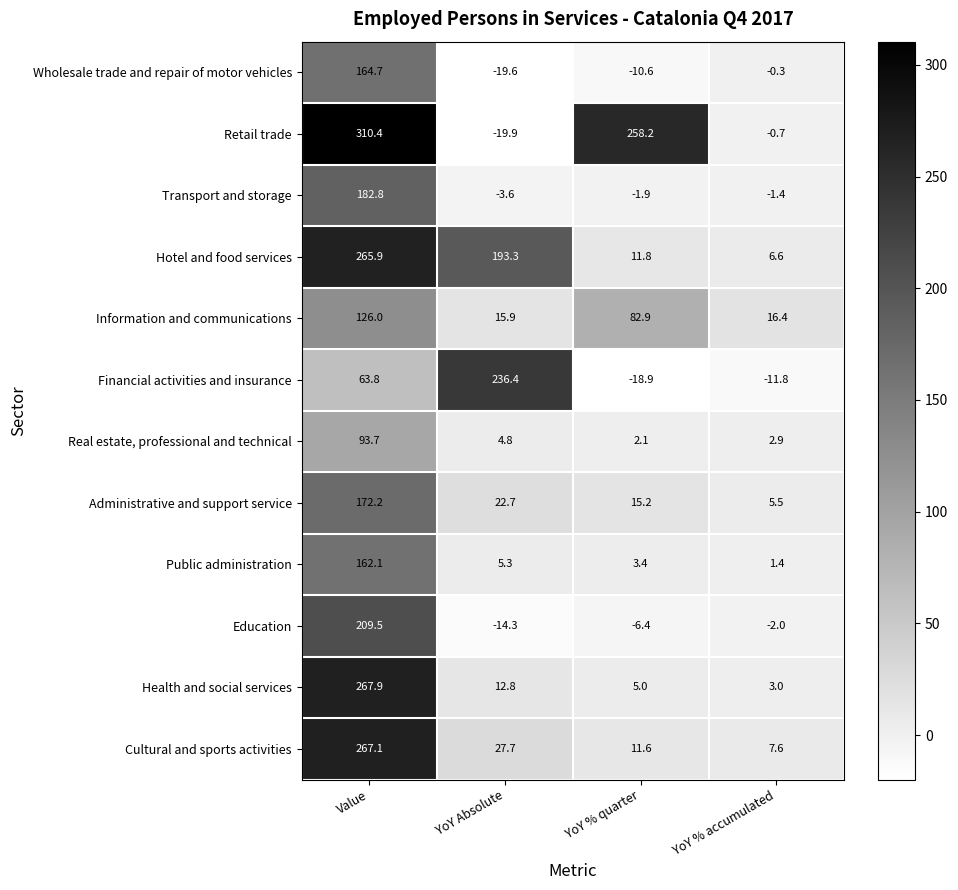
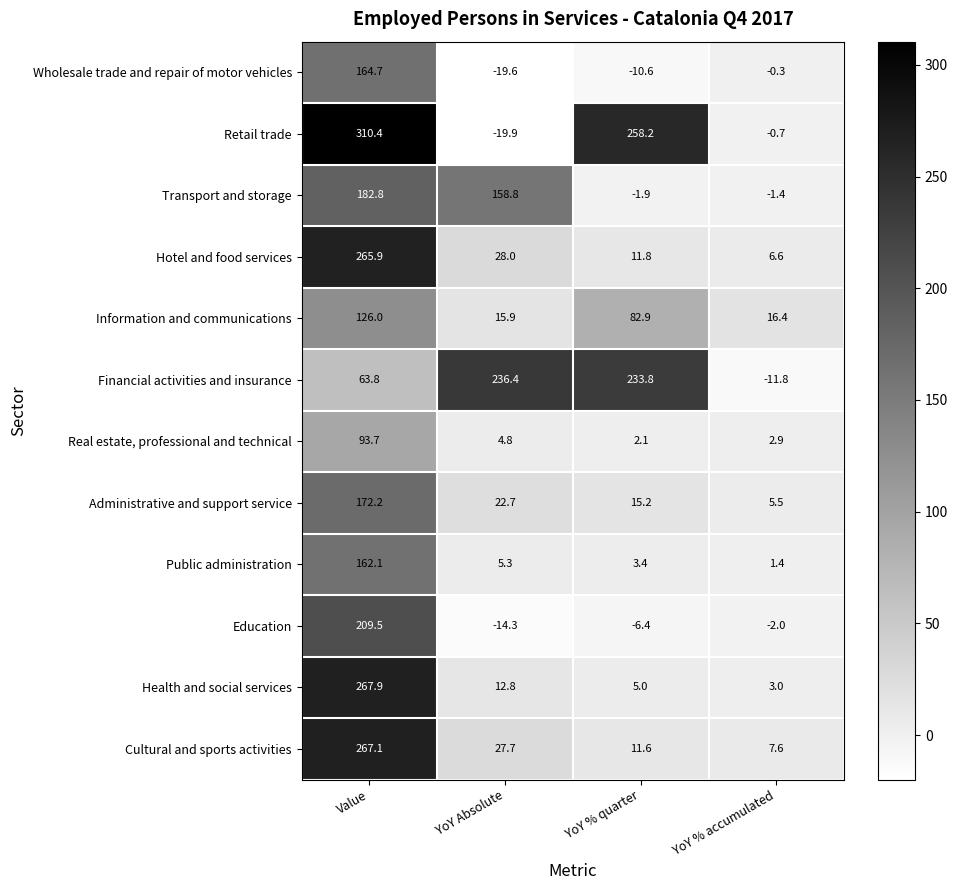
  {
    "Wholesale trade and repair of motor vehicles": {
      "Value": 164.7,
      "YoY Absolute": -19.6,
      "YoY % quarter": -10.6,
      "YoY % accumulated": -0.3
    },
    "Retail trade": {
      "Value": 310.4,
      "YoY Absolute": -19.9,
      "YoY % quarter": 258.2,
      "YoY % accumulated": -0.7
    },
    "Transport and storage": {
      "Value": 182.8,
-     "YoY Absolute": -3.6,
+     "YoY Absolute": 158.8,
      "YoY % quarter": -1.9,
      "YoY % accumulated": -1.4
    },
    "Hotel and food services": {
      "Value": 265.9,
-     "YoY Absolute": 193.3,
+     "YoY Absolute": 28.0,
      "YoY % quarter": 11.8,
      "YoY % accumulated": 6.6
    },
    "Information and communications": {
      "Value": 126.0,
      "YoY Absolute": 15.9,
      "YoY % quarter": 82.9,
      "YoY % accumulated": 16.4
    },
    "Financial activities and insurance": {
      "Value": 63.8,
      "YoY Absolute": 236.4,
-     "YoY % quarter": -18.9,
+     "YoY % quarter": 233.8,
      "YoY % accumulated": -11.8
    },
    "Real estate, professional and technical": {
      "Value": 93.7,
      "YoY Absolute": 4.8,
      "YoY % quarter": 2.1,
      "YoY % accumulated": 2.9
    },
    "Administrative and support service": {
      "Value": 172.2,
      "YoY Absolute": 22.7,
      "YoY % quarter": 15.2,
      "YoY % accumulated": 5.5
    },
    "Public administration": {
      "Value": 162.1,
      "YoY Absolute": 5.3,
      "YoY % quarter": 3.4,
      "YoY % accumulated": 1.4
    },
    "Education": {
      "Value": 209.5,
      "YoY Absolute": -14.3,
      "YoY % quarter": -6.4,
      "YoY % accumulated": -2.0
    },
    "Health and social services": {
      "Value": 267.9,
      "YoY Absolute": 12.8,
      "YoY % quarter": 5.0,
      "YoY % accumulated": 3.0
    },
    "Cultural and sports activities": {
      "Value": 267.1,
      "YoY Absolute": 27.7,
      "YoY % quarter": 11.6,
      "YoY % accumulated": 7.6
    }
  }
